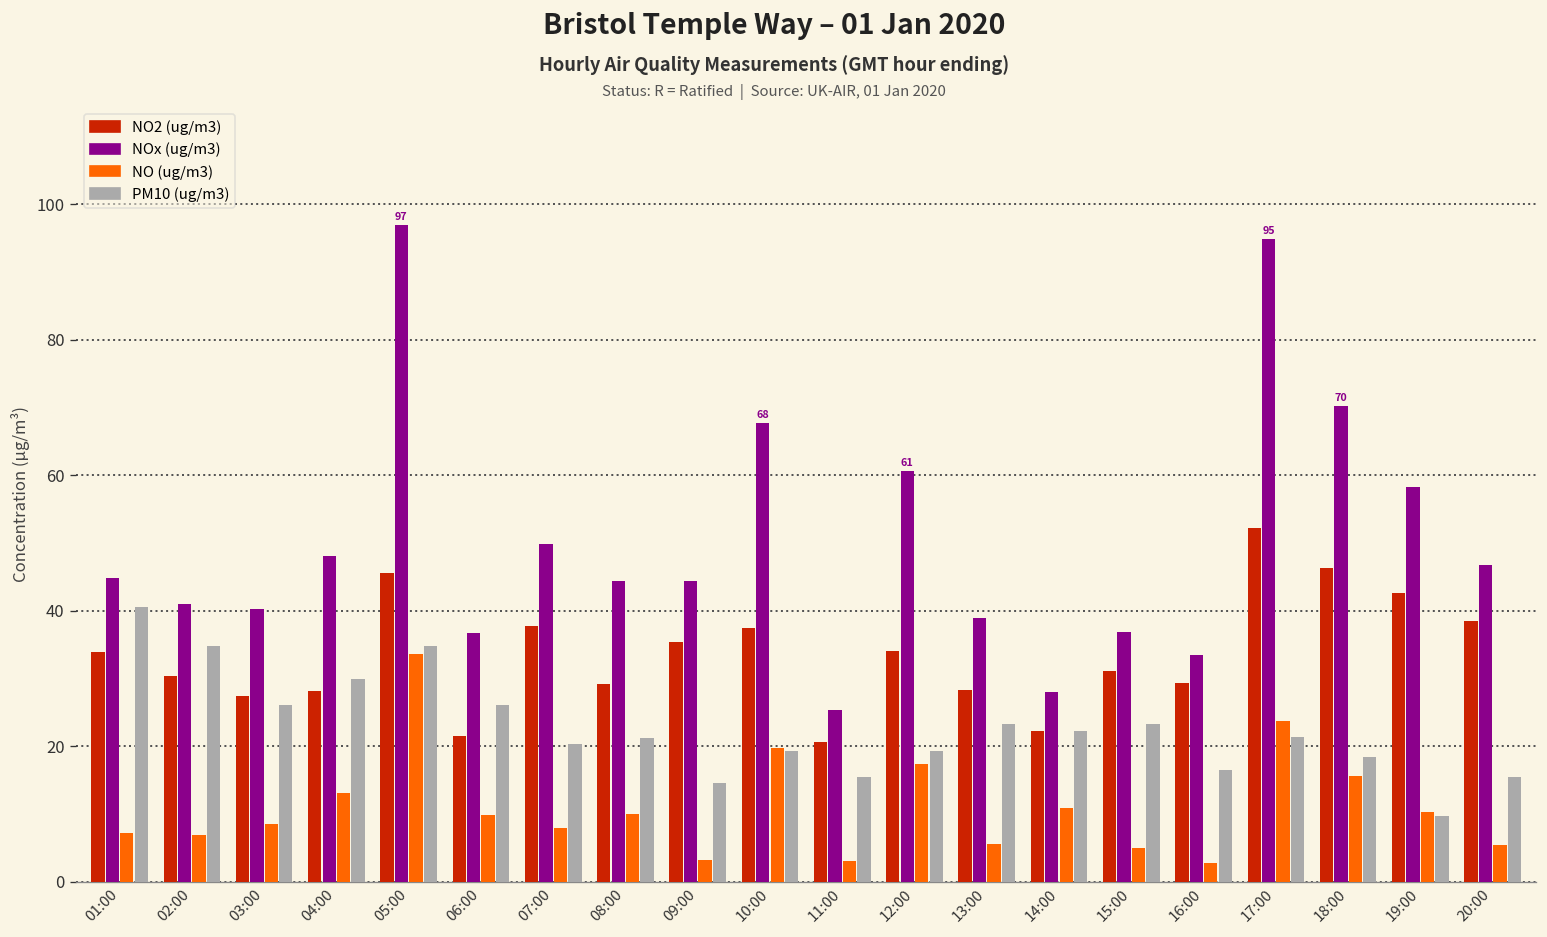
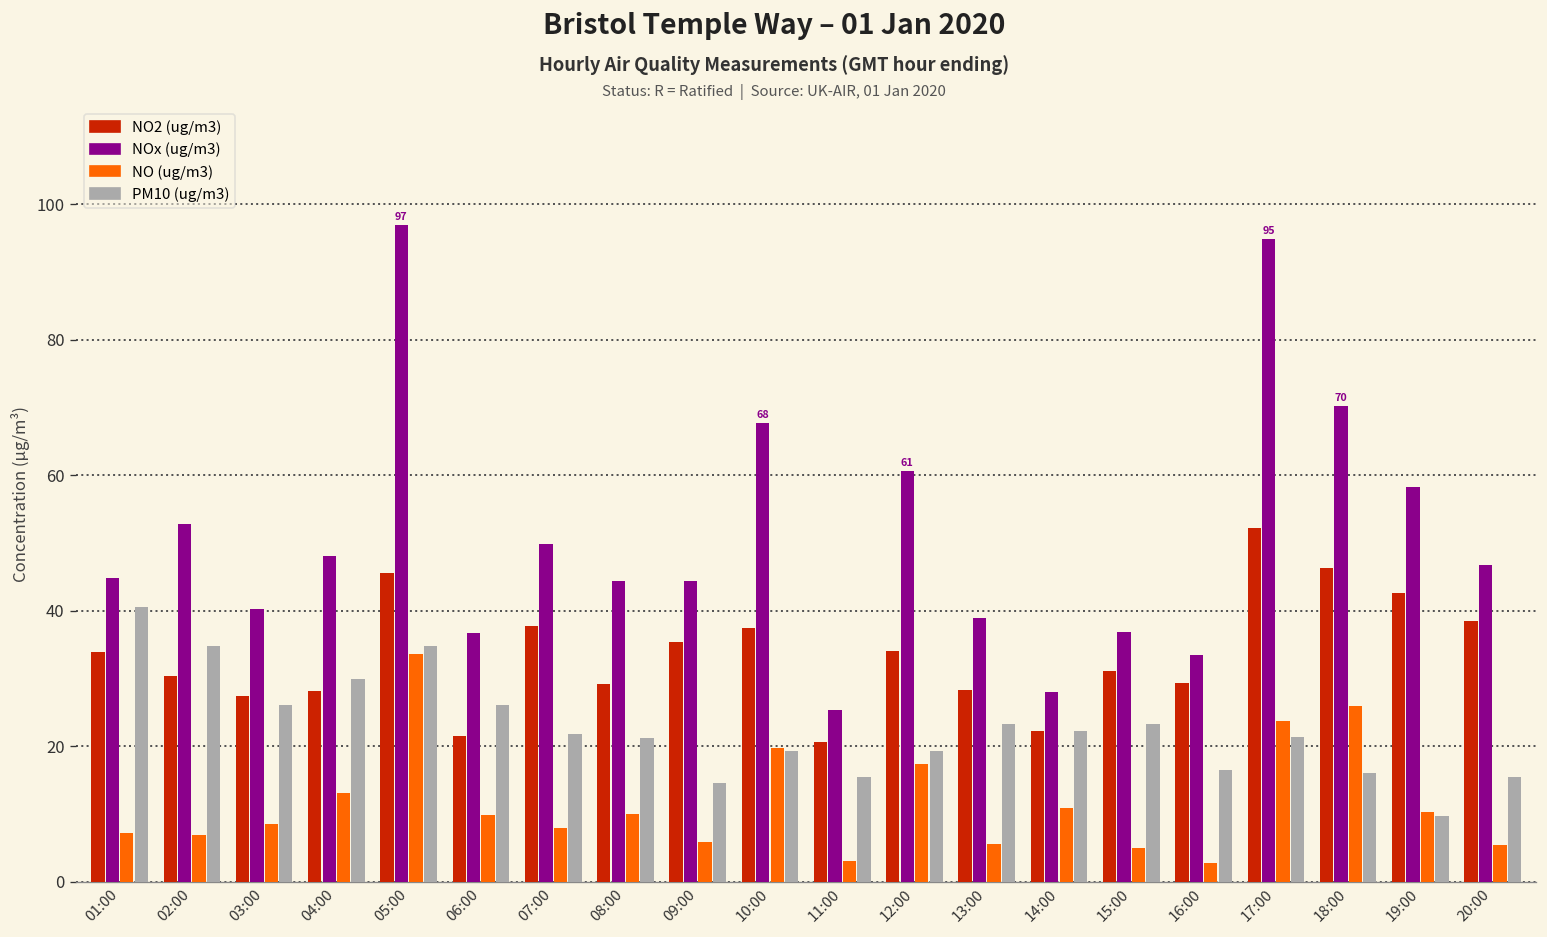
  {
    "NO2 (ug/m3)": {
      "01:00": 34,
      "02:00": 30,
      "03:00": 27,
      "04:00": 28,
      "05:00": 45,
      "06:00": 21,
      "07:00": 38,
      "08:00": 29,
      "09:00": 35,
      "10:00": 37,
      "11:00": 21,
      "12:00": 34,
      "13:00": 28,
      "14:00": 22,
      "15:00": 31,
      "16:00": 29,
      "17:00": 52,
      "18:00": 46,
      "19:00": 43,
      "20:00": 39
    },
    "NOx (ug/m3)": {
      "01:00": 45,
-     "02:00": 41,
+     "02:00": 53,
      "03:00": 40,
      "04:00": 48,
      "06:00": 37,
      "07:00": 50,
      "08:00": 44,
      "09:00": 44,
      "11:00": 25,
      "13:00": 39,
      "14:00": 28,
      "15:00": 37,
      "16:00": 33,
      "19:00": 58,
      "20:00": 47
    },
    "NO (ug/m3)": {
      "01:00": 7,
      "02:00": 7,
      "03:00": 8,
      "04:00": 13,
      "05:00": 34,
      "06:00": 10,
      "07:00": 8,
      "08:00": 10,
-     "09:00": 3,
+     "09:00": 6,
      "10:00": 20,
      "11:00": 3,
      "12:00": 17,
      "13:00": 6,
      "14:00": 11,
      "15:00": 5,
      "16:00": 3,
      "17:00": 24,
-     "18:00": 16,
+     "18:00": 26,
      "19:00": 10,
      "20:00": 5
    },
    "PM10 (ug/m3)": {
      "01:00": 41,
      "02:00": 35,
      "03:00": 26,
      "04:00": 30,
      "05:00": 35,
      "06:00": 26,
-     "07:00": 20,
+     "07:00": 22,
      "08:00": 21,
      "09:00": 14,
      "10:00": 19,
      "11:00": 15,
      "12:00": 19,
      "13:00": 23,
      "14:00": 22,
      "15:00": 23,
      "16:00": 16,
      "17:00": 21,
-     "18:00": 18,
+     "18:00": 16,
      "19:00": 10,
      "20:00": 15
    }
  }
